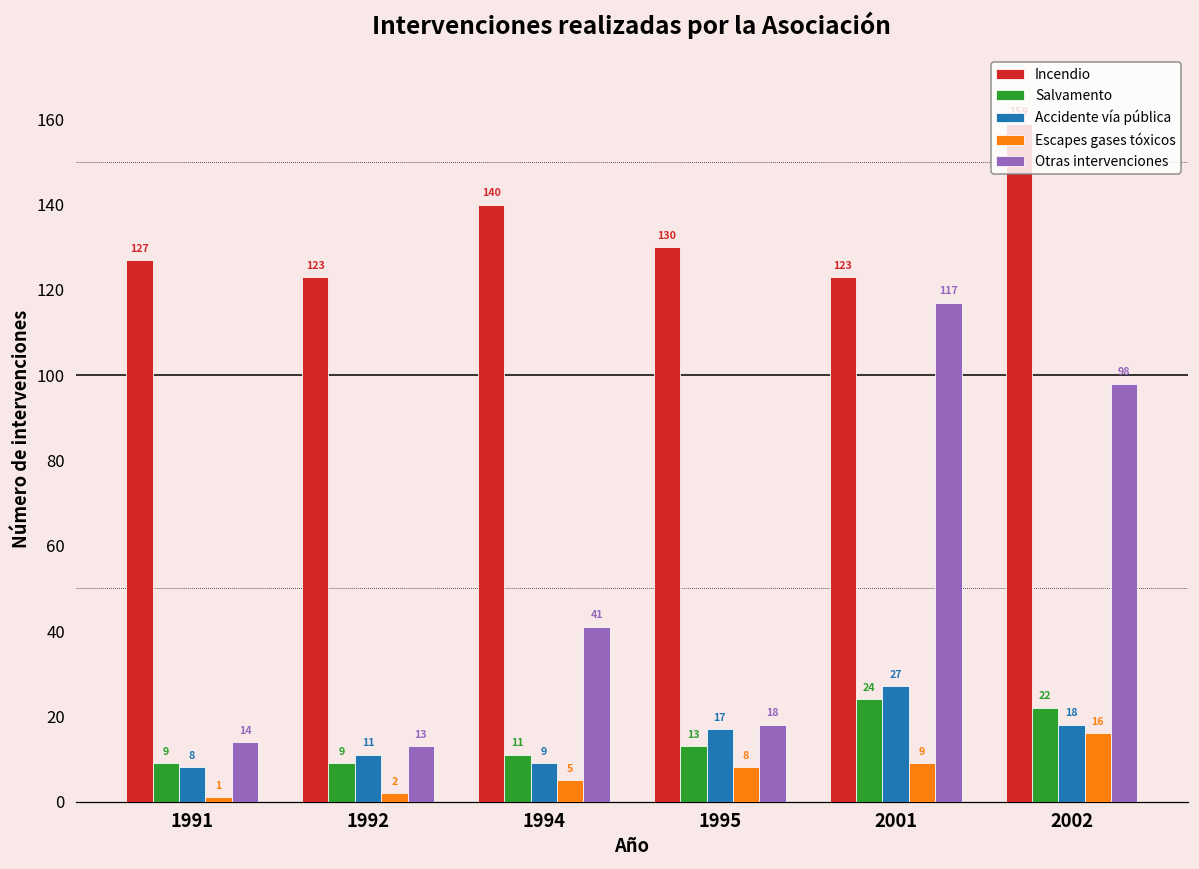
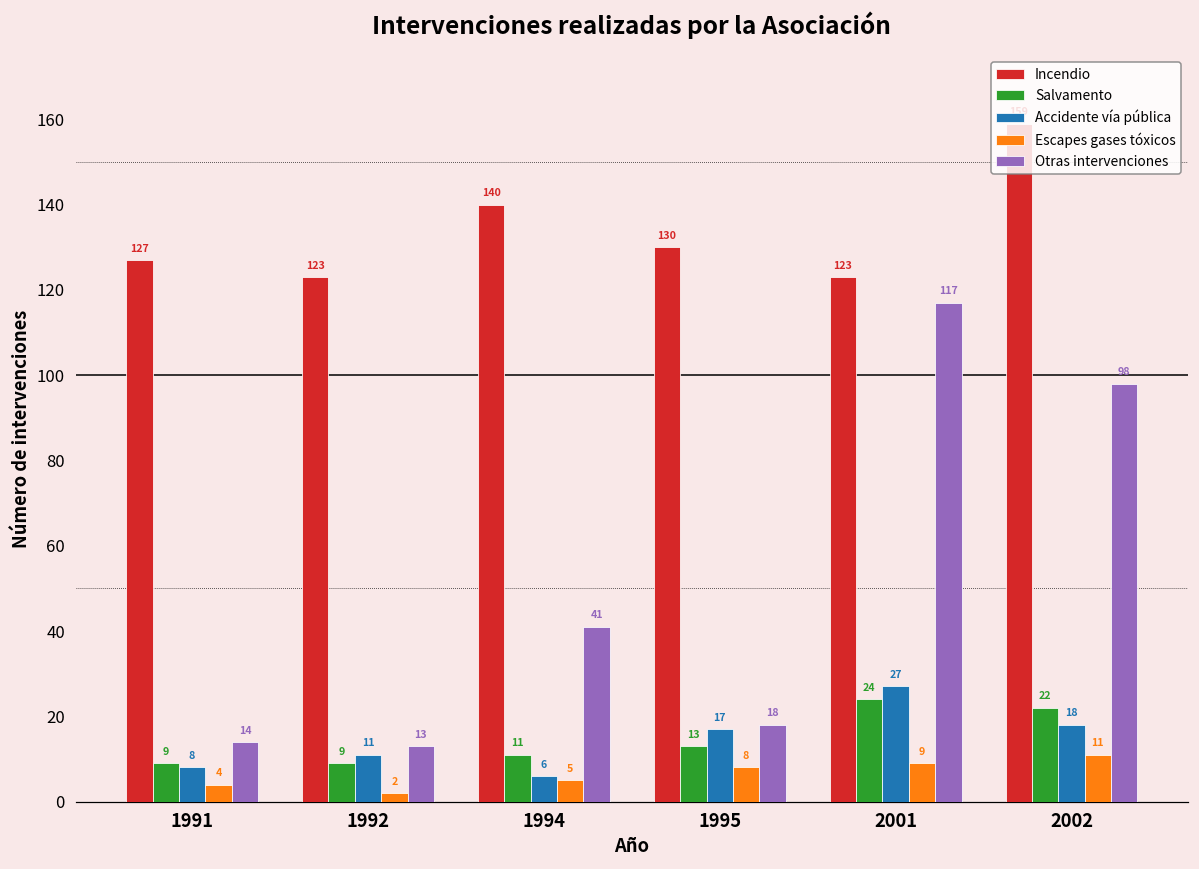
  {
    "Incendio": {
      "1991": 127,
      "1992": 123,
      "1994": 140,
      "1995": 130,
      "2001": 123
    },
    "Salvamento": {
      "1991": 9,
      "1992": 9,
      "1994": 11,
      "1995": 13,
      "2001": 24,
      "2002": 22
    },
    "Accidente vía pública": {
      "1991": 8,
      "1992": 11,
-     "1994": 9,
+     "1994": 6,
      "1995": 17,
      "2001": 27,
      "2002": 18
    },
    "Escapes gases tóxicos": {
-     "1991": 1,
+     "1991": 4,
      "1992": 2,
      "1994": 5,
      "1995": 8,
      "2001": 9,
-     "2002": 16
+     "2002": 11
    },
    "Otras intervenciones": {
      "1991": 14,
      "1992": 13,
      "1994": 41,
      "1995": 18,
      "2001": 117,
      "2002": 98
    }
  }
